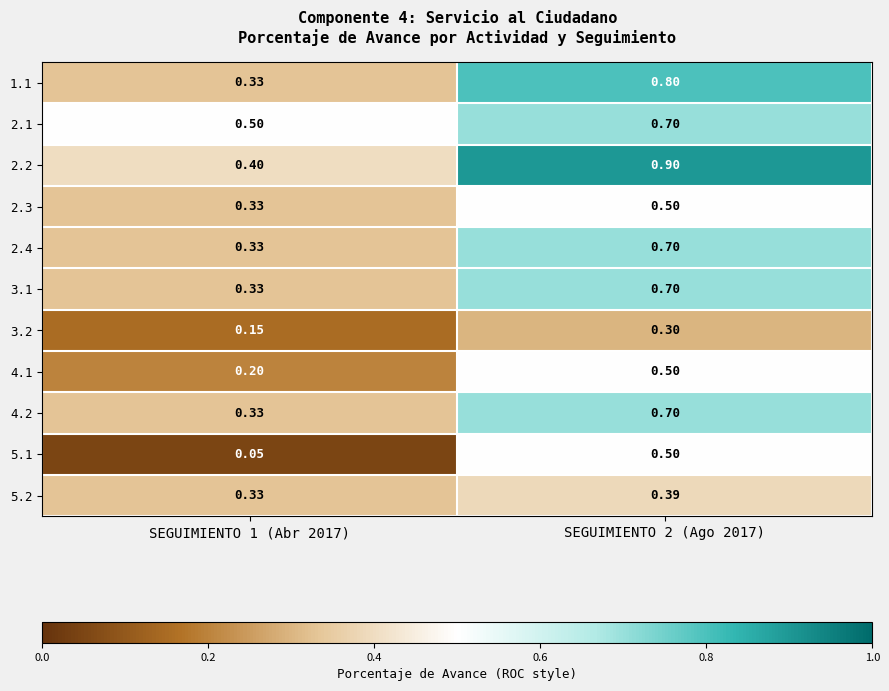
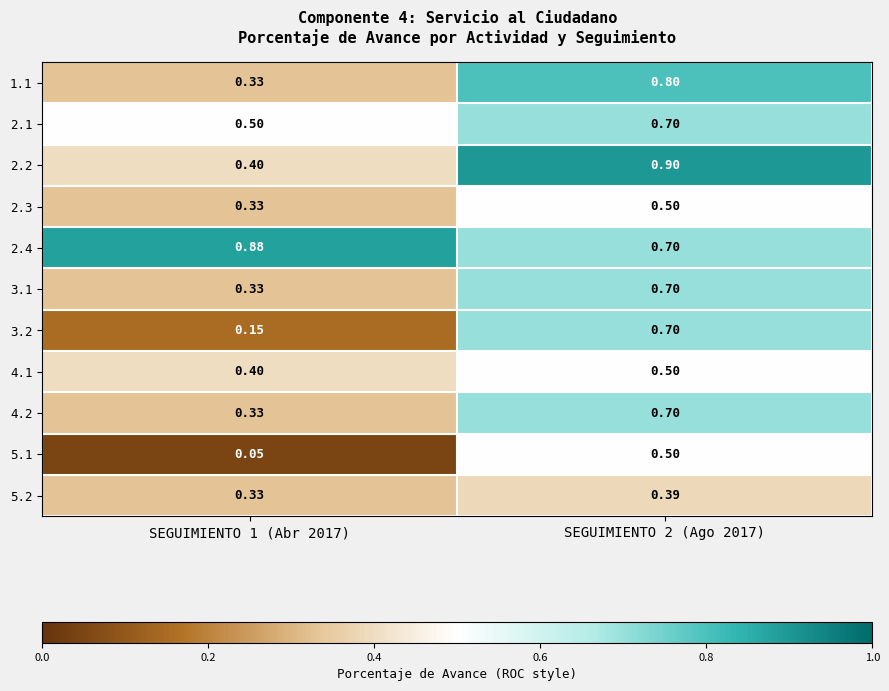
  {
    "1.1": {
      "SEGUIMIENTO 1 (Abr 2017)": 0.33,
      "SEGUIMIENTO 2 (Ago 2017)": 0.80
    },
    "2.1": {
      "SEGUIMIENTO 1 (Abr 2017)": 0.50,
      "SEGUIMIENTO 2 (Ago 2017)": 0.70
    },
    "2.2": {
      "SEGUIMIENTO 1 (Abr 2017)": 0.40,
      "SEGUIMIENTO 2 (Ago 2017)": 0.90
    },
    "2.3": {
      "SEGUIMIENTO 1 (Abr 2017)": 0.33,
      "SEGUIMIENTO 2 (Ago 2017)": 0.50
    },
    "2.4": {
-     "SEGUIMIENTO 1 (Abr 2017)": 0.33,
+     "SEGUIMIENTO 1 (Abr 2017)": 0.88,
      "SEGUIMIENTO 2 (Ago 2017)": 0.70
    },
    "3.1": {
      "SEGUIMIENTO 1 (Abr 2017)": 0.33,
      "SEGUIMIENTO 2 (Ago 2017)": 0.70
    },
    "3.2": {
      "SEGUIMIENTO 1 (Abr 2017)": 0.15,
-     "SEGUIMIENTO 2 (Ago 2017)": 0.30
+     "SEGUIMIENTO 2 (Ago 2017)": 0.70
    },
    "4.1": {
-     "SEGUIMIENTO 1 (Abr 2017)": 0.20,
+     "SEGUIMIENTO 1 (Abr 2017)": 0.40,
      "SEGUIMIENTO 2 (Ago 2017)": 0.50
    },
    "4.2": {
      "SEGUIMIENTO 1 (Abr 2017)": 0.33,
      "SEGUIMIENTO 2 (Ago 2017)": 0.70
    },
    "5.1": {
      "SEGUIMIENTO 1 (Abr 2017)": 0.05,
      "SEGUIMIENTO 2 (Ago 2017)": 0.50
    },
    "5.2": {
      "SEGUIMIENTO 1 (Abr 2017)": 0.33,
      "SEGUIMIENTO 2 (Ago 2017)": 0.39
    }
  }
